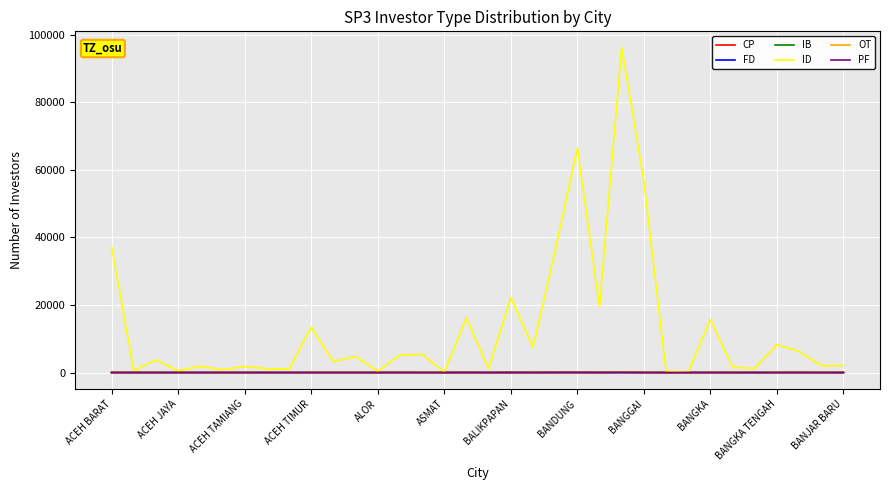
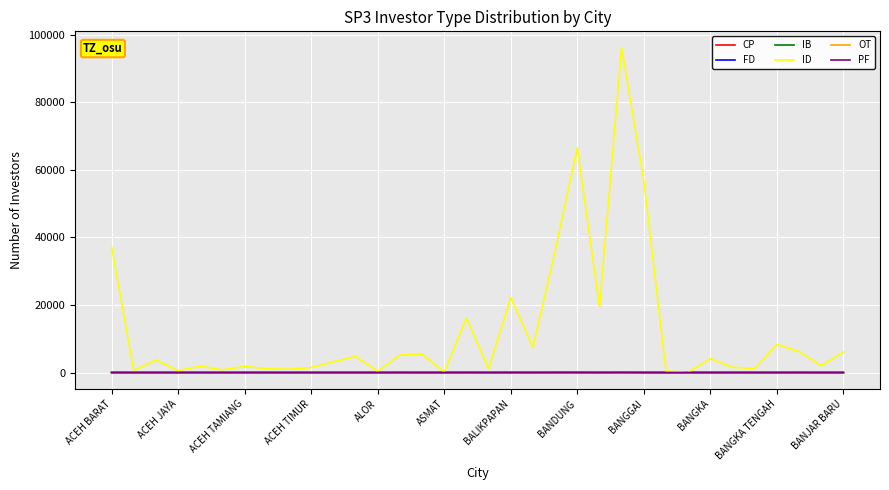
  {
    "PF": {
      "ACEH BARAT": 0,
      "ACEH TAMIANG": 0,
      "ACEH TIMUR": 0,
      "BALIKPAPAN": 0,
      "BANDUNG": 0,
      "BANGGAI": 0,
      "BANGKA": 0,
      "BANGKA TENGAH": 0,
      "BANJAR BARU": 0
    },
    "ID": {
      "ACEH BARAT": 37000,
      "ACEH TAMIANG": 2000,
-     "ACEH TIMUR": 13000,
+     "ACEH TIMUR": 1000,
      "BALIKPAPAN": 22000,
      "BANDUNG": 66000,
      "BANGGAI": 57000,
-     "BANGKA": 16000,
+     "BANGKA": 4000,
      "BANGKA TENGAH": 8000,
-     "BANJAR BARU": 2000
+     "BANJAR BARU": 6000
    }
  }
